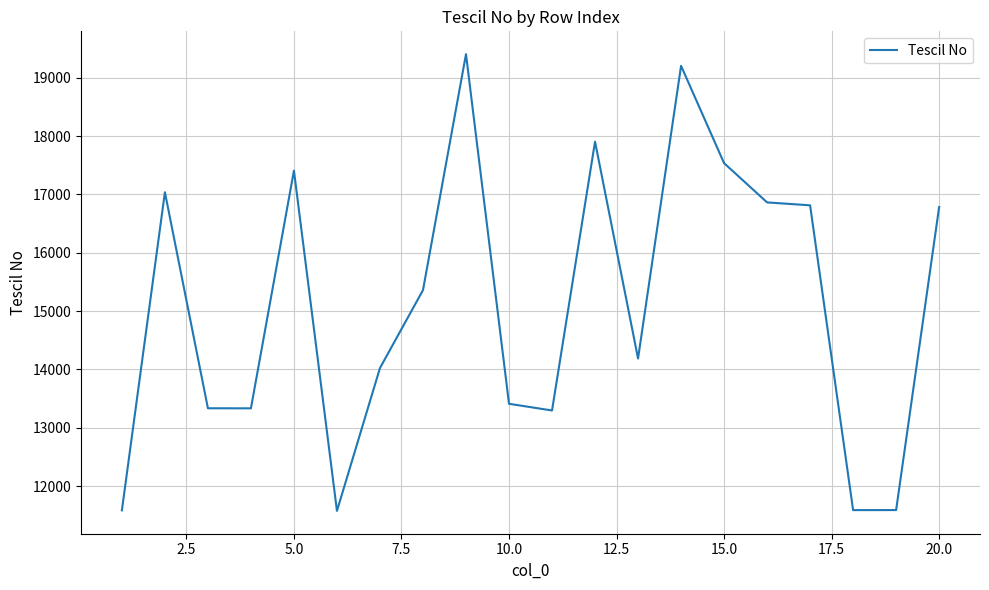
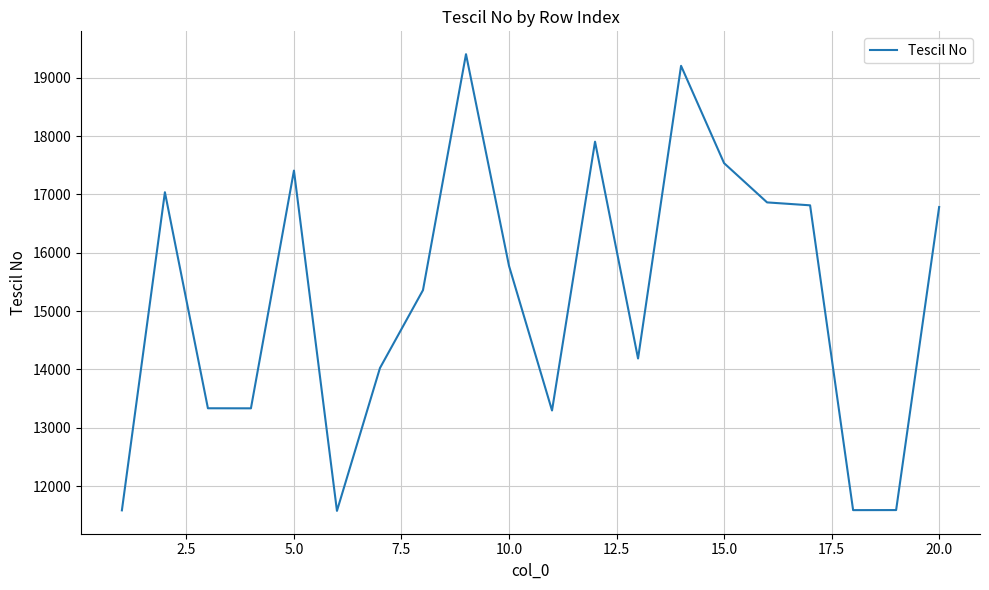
  {
    "5.0": 17400,
-   "10.0": 13400,
+   "10.0": 15800,
    "15.0": 17500,
    "20.0": 16800
  }
